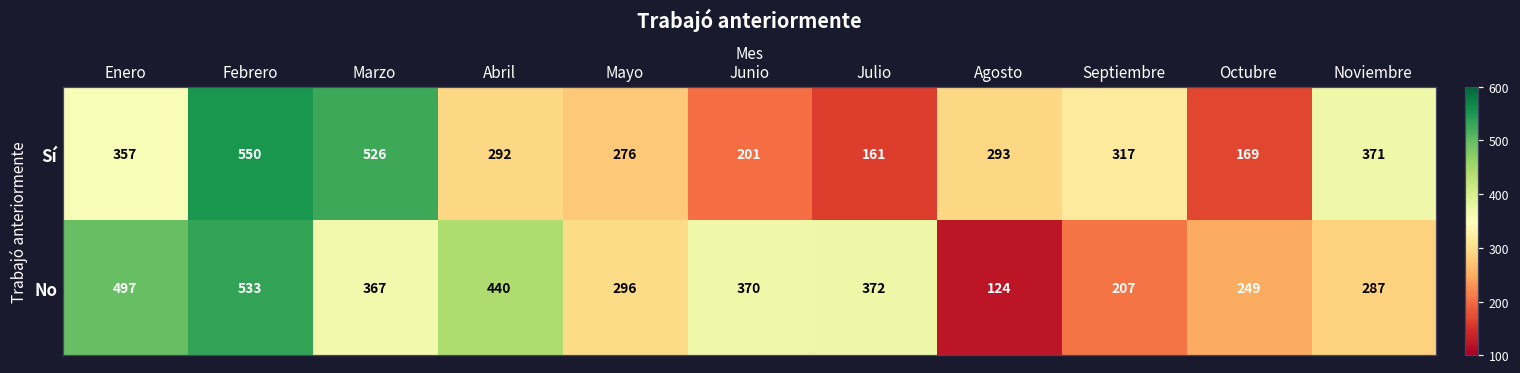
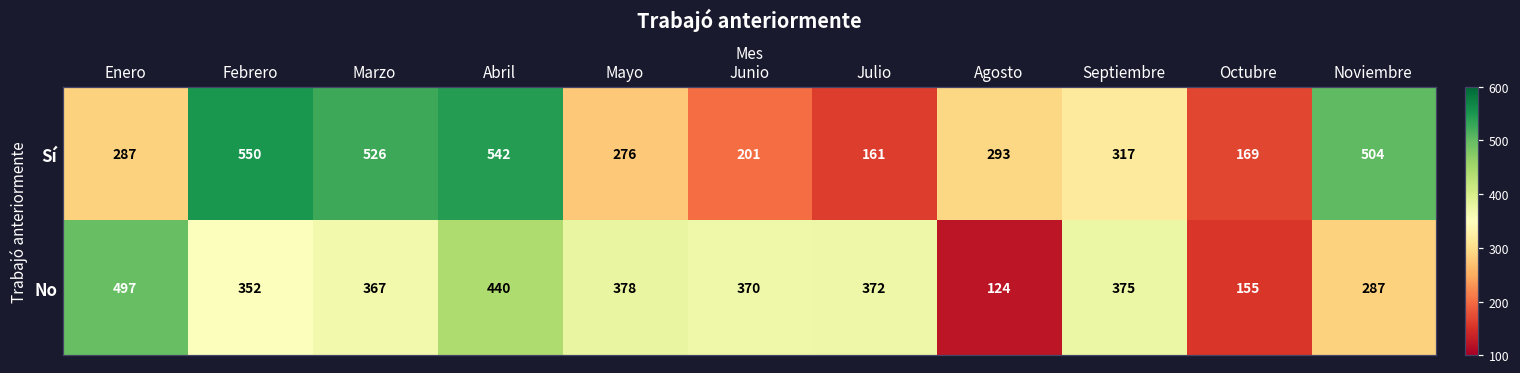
  {
    "Sí": {
-     "Enero": 357,
+     "Enero": 287,
      "Febrero": 550,
      "Marzo": 526,
-     "Abril": 292,
+     "Abril": 542,
      "Mayo": 276,
      "Junio": 201,
      "Julio": 161,
      "Agosto": 293,
      "Septiembre": 317,
      "Octubre": 169,
-     "Noviembre": 371
+     "Noviembre": 504
    },
    "No": {
      "Enero": 497,
-     "Febrero": 533,
+     "Febrero": 352,
      "Marzo": 367,
      "Abril": 440,
-     "Mayo": 296,
+     "Mayo": 378,
      "Junio": 370,
      "Julio": 372,
      "Agosto": 124,
-     "Septiembre": 207,
-     "Octubre": 249,
+     "Septiembre": 375,
+     "Octubre": 155,
      "Noviembre": 287
    }
  }
